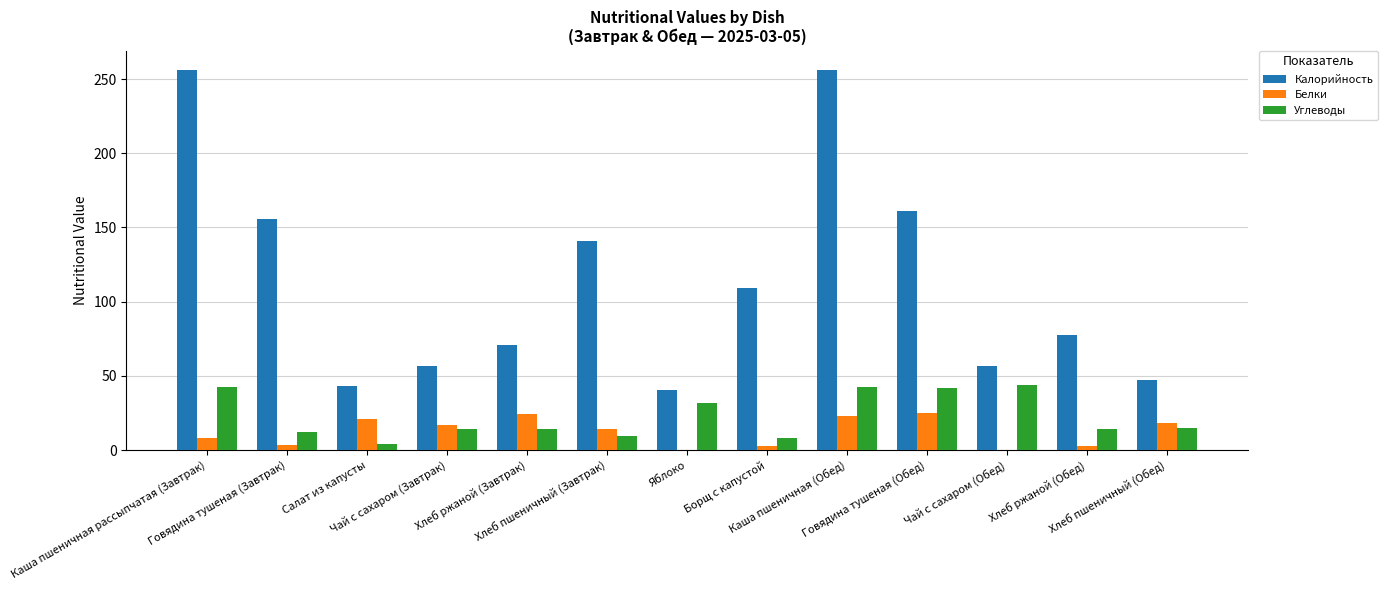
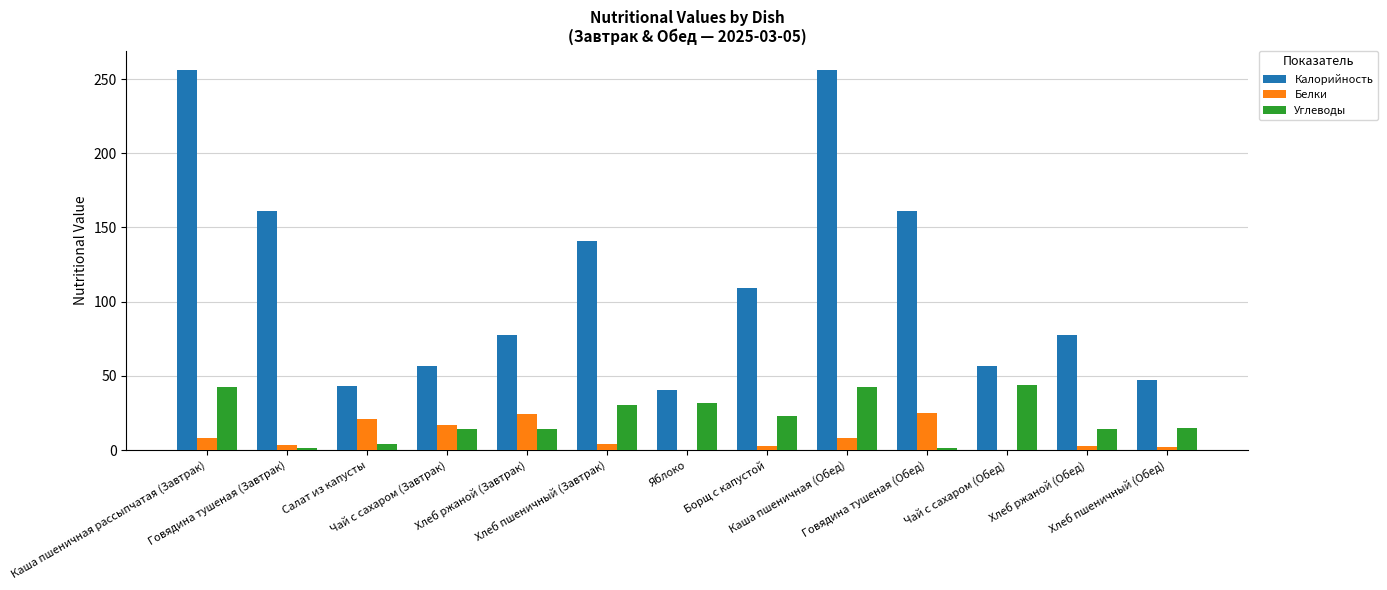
  {
    "Калорийность": {
      "Каша пшеничная рассыпчатая (Завтрак)": 256,
-     "Говядина тушеная (Завтрак)": 156,
+     "Говядина тушеная (Завтрак)": 161,
      "Салат из капусты": 43,
      "Чай с сахаром (Завтрак)": 57,
-     "Хлеб ржаной (Завтрак)": 71,
+     "Хлеб ржаной (Завтрак)": 78,
      "Хлеб пшеничный (Завтрак)": 141,
      "Яблоко": 41,
      "Борщ с капустой": 110,
      "Каша пшеничная (Обед)": 256,
      "Говядина тушеная (Обед)": 161,
      "Чай с сахаром (Обед)": 57,
      "Хлеб ржаной (Обед)": 78,
      "Хлеб пшеничный (Обед)": 47
    },
    "Белки": {
      "Каша пшеничная рассыпчатая (Завтрак)": 8,
      "Говядина тушеная (Завтрак)": 3,
      "Салат из капусты": 21,
      "Чай с сахаром (Завтрак)": 17,
      "Хлеб ржаной (Завтрак)": 24,
-     "Хлеб пшеничный (Завтрак)": 14,
+     "Хлеб пшеничный (Завтрак)": 4,
      "Яблоко": 0,
      "Борщ с капустой": 3,
-     "Каша пшеничная (Обед)": 23,
+     "Каша пшеничная (Обед)": 8,
      "Говядина тушеная (Обед)": 25,
      "Хлеб ржаной (Обед)": 3,
-     "Хлеб пшеничный (Обед)": 18
+     "Хлеб пшеничный (Обед)": 2
    },
    "Углеводы": {
      "Каша пшеничная рассыпчатая (Завтрак)": 42,
-     "Говядина тушеная (Завтрак)": 12,
+     "Говядина тушеная (Завтрак)": 1,
      "Салат из капусты": 4,
      "Чай с сахаром (Завтрак)": 14,
      "Хлеб ржаной (Завтрак)": 14,
-     "Хлеб пшеничный (Завтрак)": 10,
+     "Хлеб пшеничный (Завтрак)": 30,
      "Яблоко": 32,
-     "Борщ с капустой": 8,
+     "Борщ с капустой": 23,
      "Каша пшеничная (Обед)": 42,
-     "Говядина тушеная (Обед)": 42,
+     "Говядина тушеная (Обед)": 1,
      "Чай с сахаром (Обед)": 44,
      "Хлеб ржаной (Обед)": 14,
      "Хлеб пшеничный (Обед)": 15
    }
  }
